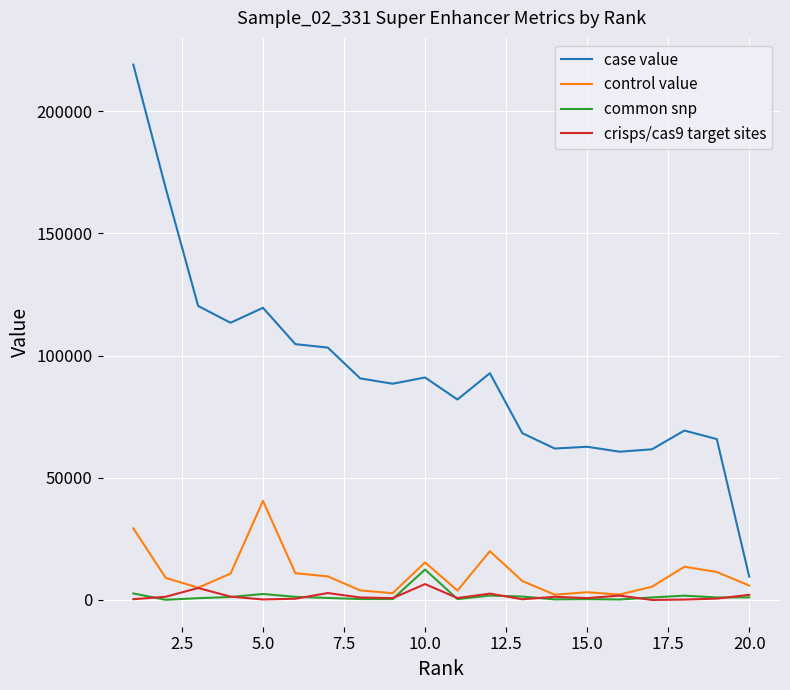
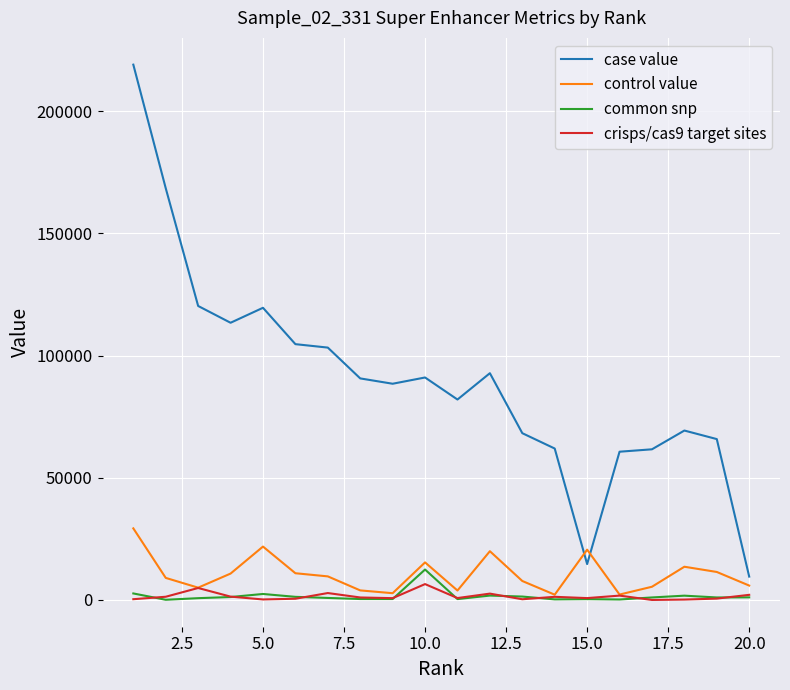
  {
    "case value": {
      "5.0": 120000,
      "10.0": 91000,
-     "15.0": 63000,
+     "15.0": 15000,
      "20.0": 10000
    },
    "control value": {
-     "5.0": 41000,
+     "5.0": 22000,
      "10.0": 15000,
-     "15.0": 3000,
+     "15.0": 21000,
      "20.0": 6000
    },
    "common snp": {
      "5.0": 2000,
      "10.0": 12000,
      "20.0": 1000
    },
    "crisps/cas9 target sites": {
      "5.0": 0,
      "10.0": 6000,
      "20.0": 2000
    }
  }
